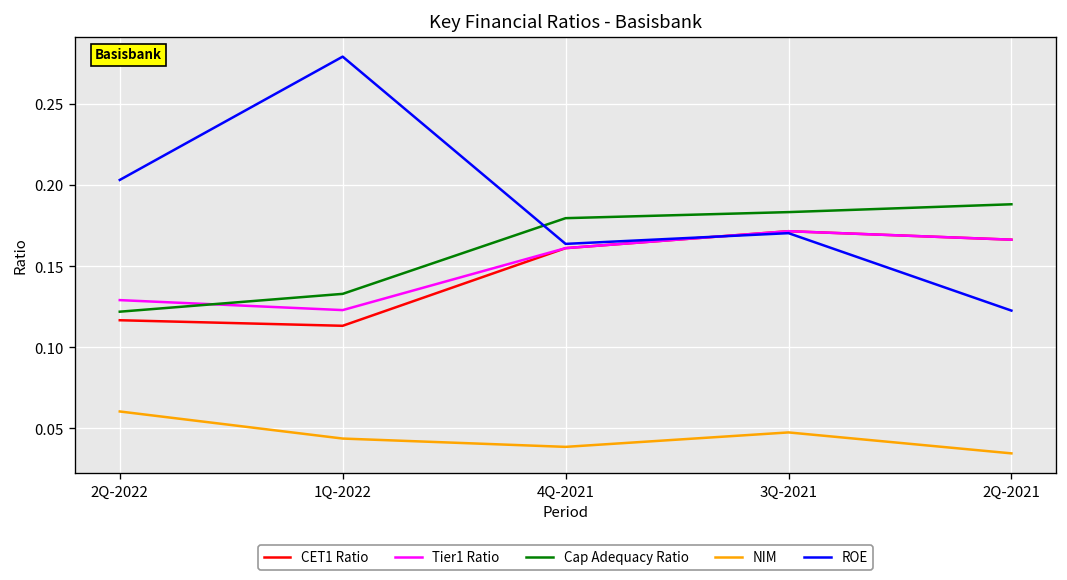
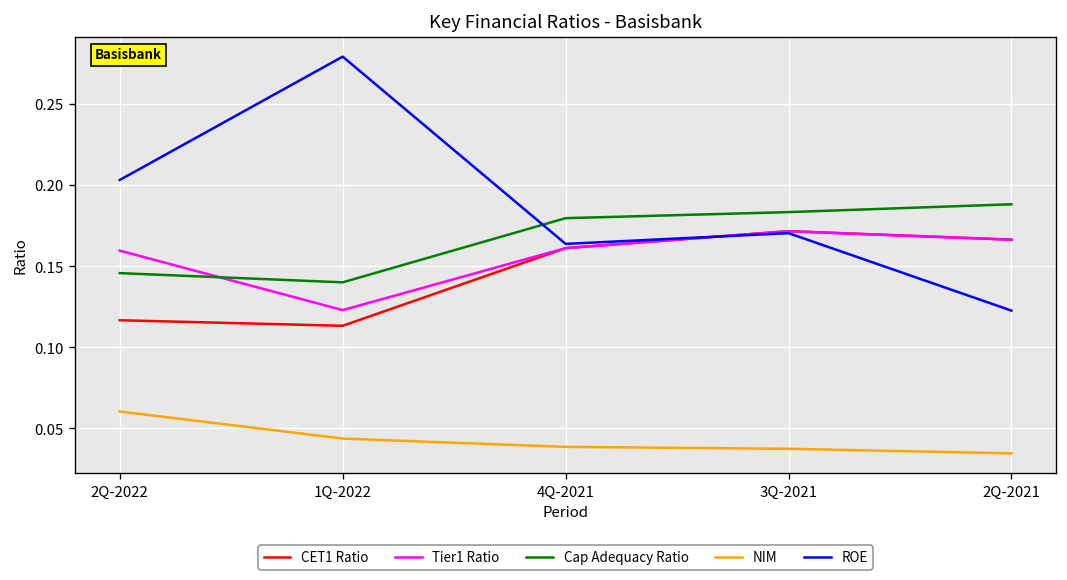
  {
    "CET1 Ratio": {
      "2Q-2022": 0.117,
      "1Q-2022": 0.113
    },
    "Tier1 Ratio": {
-     "2Q-2022": 0.129,
+     "2Q-2022": 0.160,
      "1Q-2022": 0.123
    },
    "Cap Adequacy Ratio": {
-     "2Q-2022": 0.122,
-     "1Q-2022": 0.133,
+     "2Q-2022": 0.146,
+     "1Q-2022": 0.140,
      "4Q-2021": 0.180,
      "3Q-2021": 0.183,
      "2Q-2021": 0.188
    },
    "NIM": {
      "2Q-2022": 0.060,
      "1Q-2022": 0.044,
      "4Q-2021": 0.039,
-     "3Q-2021": 0.048,
+     "3Q-2021": 0.037,
      "2Q-2021": 0.035
    },
    "ROE": {
      "2Q-2022": 0.203,
      "1Q-2022": 0.279,
      "4Q-2021": 0.164,
      "2Q-2021": 0.123
    }
  }
